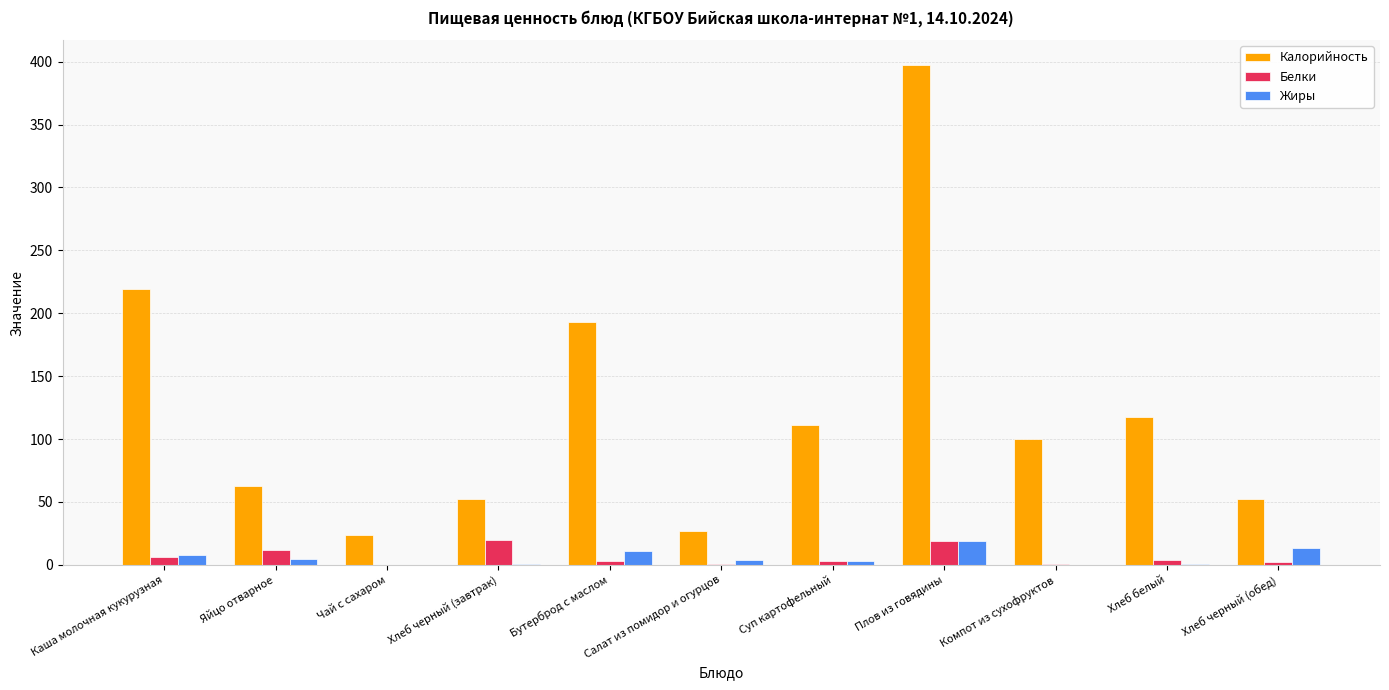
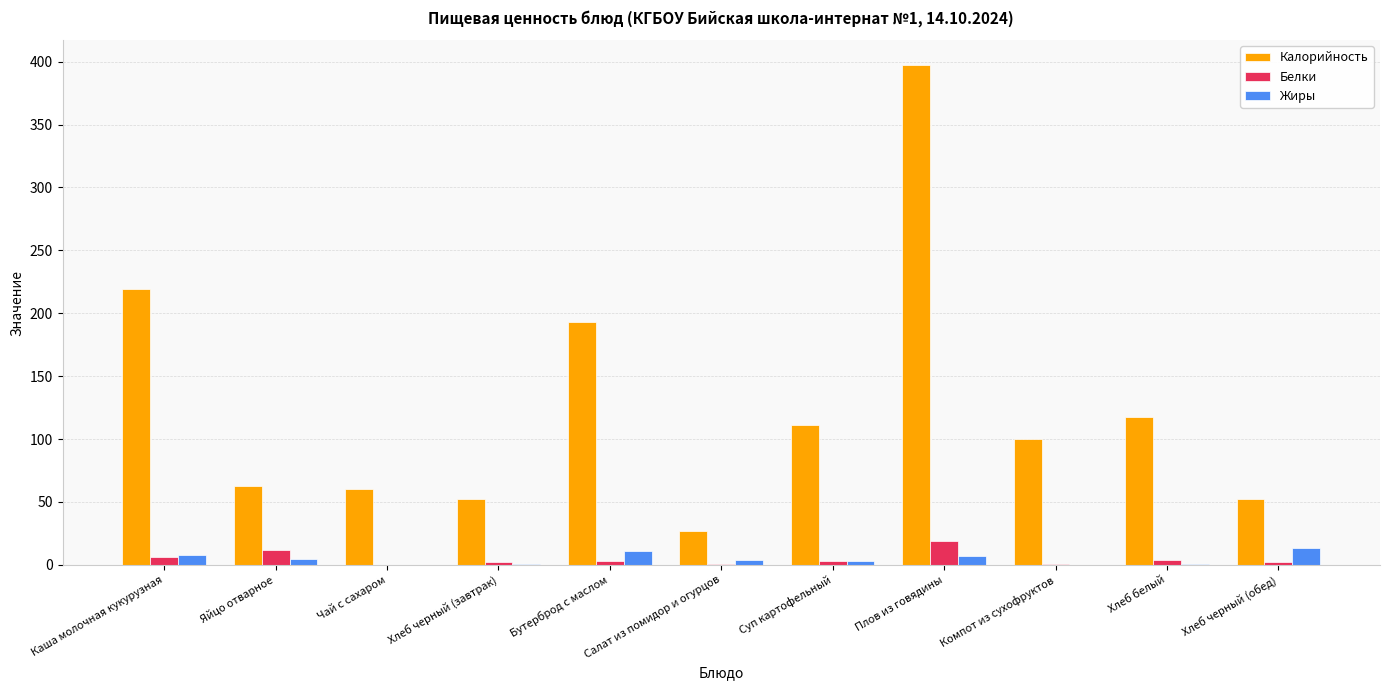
  {
    "Калорийность": {
      "Каша молочная кукурузная": 219,
      "Яйцо отварное": 63,
-     "Чай с сахаром": 24,
+     "Чай с сахаром": 60,
      "Хлеб черный (завтрак)": 52,
      "Бутерброд с маслом": 193,
      "Салат из помидор и огурцов": 27,
      "Суп картофельный": 111,
      "Плов из говядины": 397,
      "Компот из сухофруктов": 100,
      "Хлеб белый": 118,
      "Хлеб черный (обед)": 52
    },
    "Белки": {
      "Каша молочная кукурузная": 6,
      "Яйцо отварное": 12,
-     "Хлеб черный (завтрак)": 20,
+     "Хлеб черный (завтрак)": 2,
      "Бутерброд с маслом": 3,
      "Суп картофельный": 3,
      "Плов из говядины": 19,
      "Хлеб белый": 4
    },
    "Жиры": {
      "Каша молочная кукурузная": 7,
      "Яйцо отварное": 5,
      "Чай с сахаром": 0,
      "Бутерброд с маслом": 11,
      "Салат из помидор и огурцов": 4,
      "Суп картофельный": 3,
-     "Плов из говядины": 19,
+     "Плов из говядины": 7,
      "Компот из сухофруктов": 0,
      "Хлеб черный (обед)": 13
    }
  }
